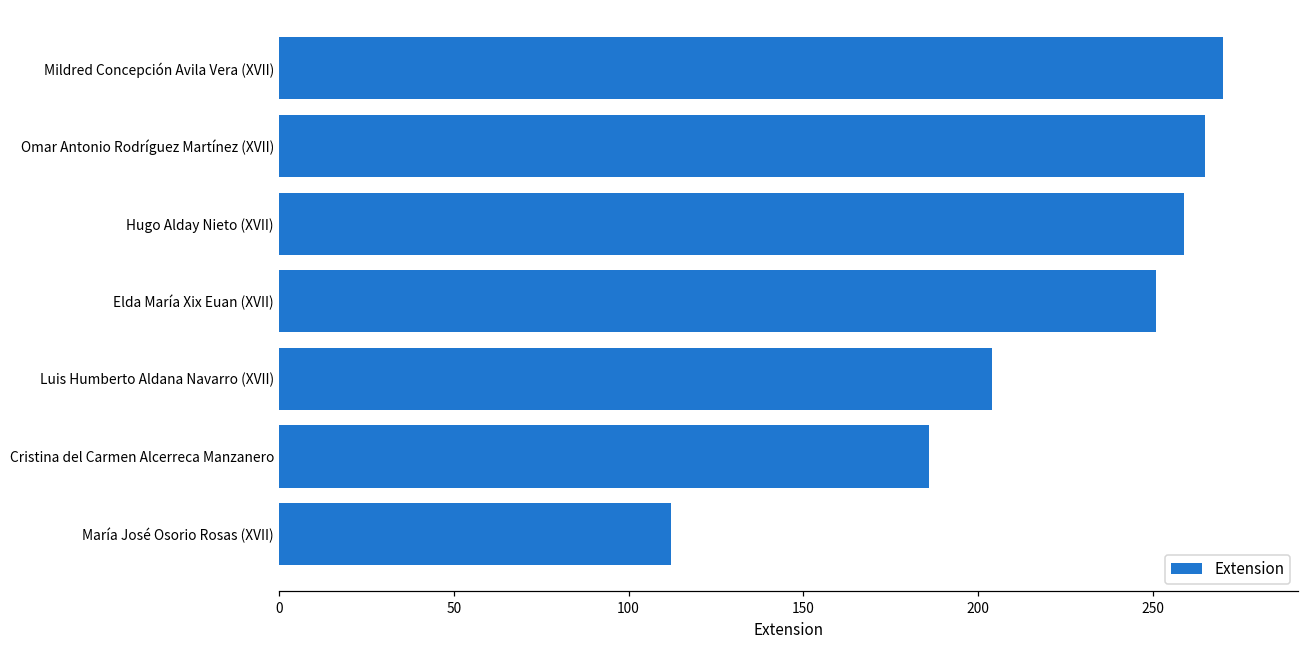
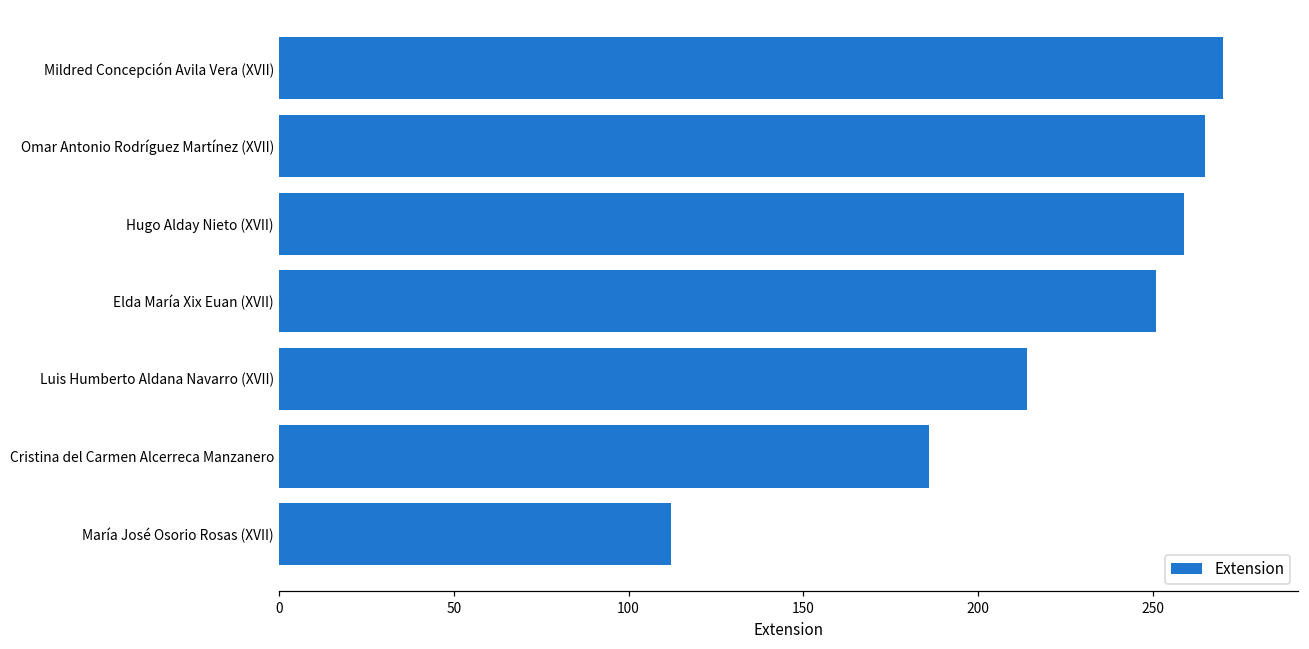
  {
    "Mildred Concepción Avila Vera (XVII)": 270,
    "Omar Antonio Rodríguez Martínez (XVII)": 265,
    "Hugo Alday Nieto (XVII)": 259,
    "Elda María Xix Euan (XVII)": 251,
-   "Luis Humberto Aldana Navarro (XVII)": 204,
+   "Luis Humberto Aldana Navarro (XVII)": 214,
    "Cristina del Carmen Alcerreca Manzanero": 186,
    "María José Osorio Rosas (XVII)": 112
  }
